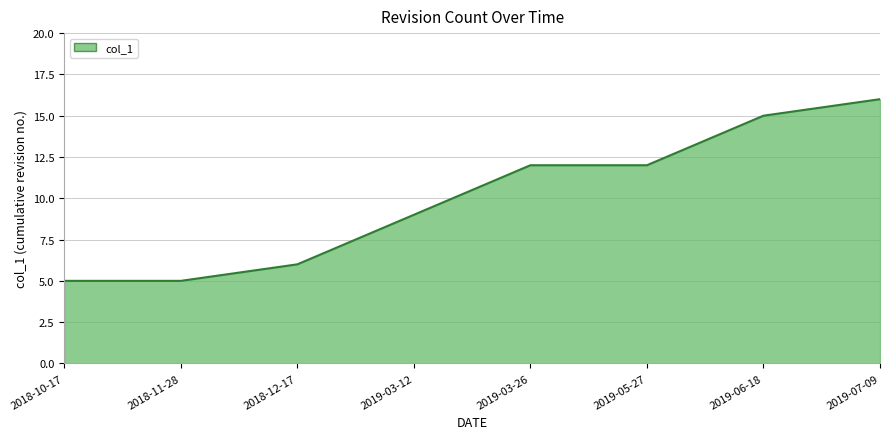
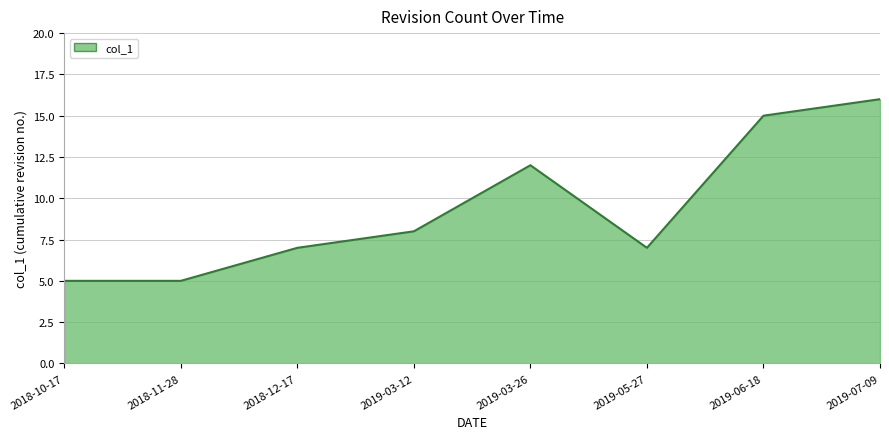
  {
    "2018-10-17": 5,
    "2018-11-28": 5,
-   "2018-12-17": 6,
-   "2019-03-12": 9,
+   "2018-12-17": 7,
+   "2019-03-12": 8,
    "2019-03-26": 12,
-   "2019-05-27": 12,
+   "2019-05-27": 7,
    "2019-06-18": 15,
    "2019-07-09": 16
  }
